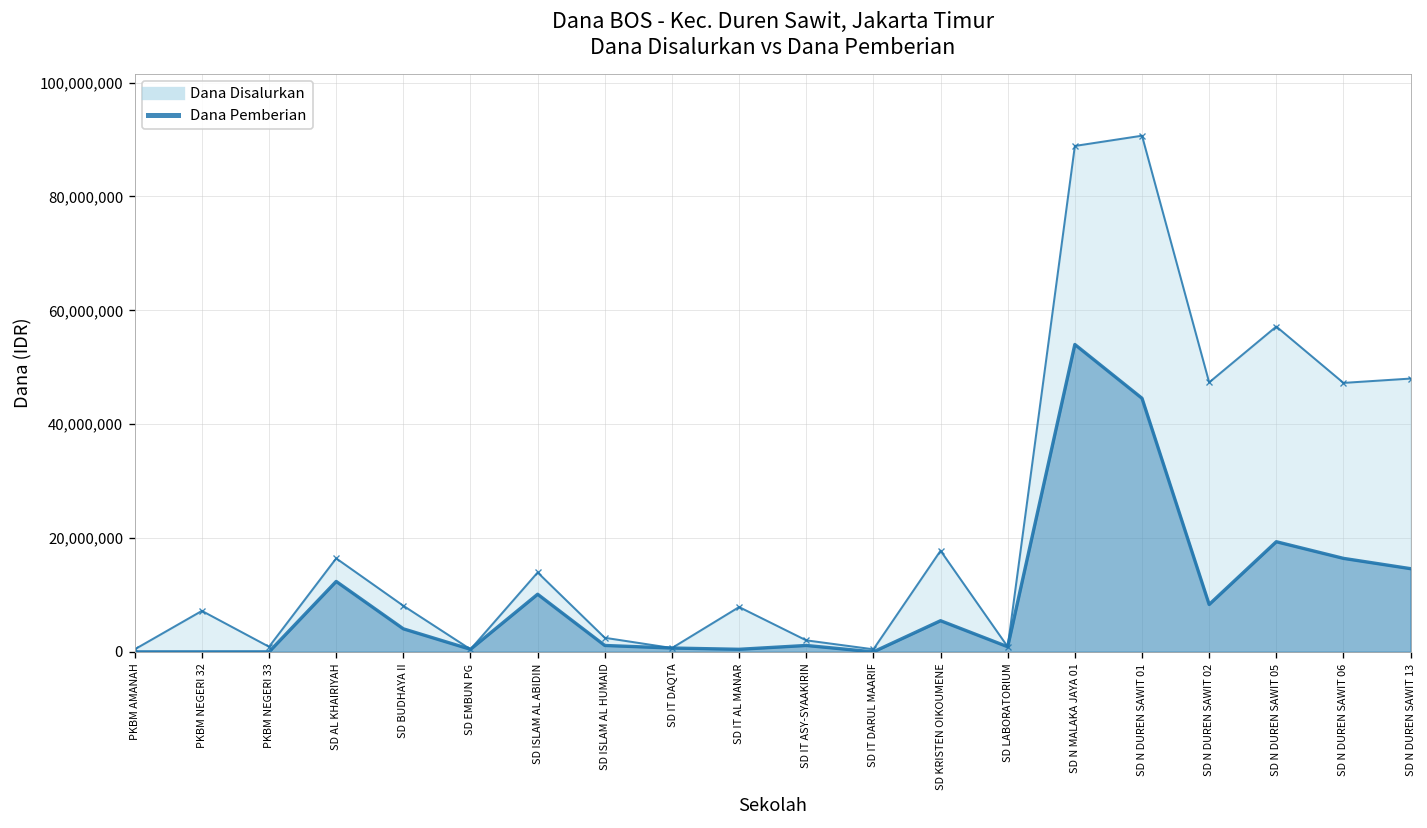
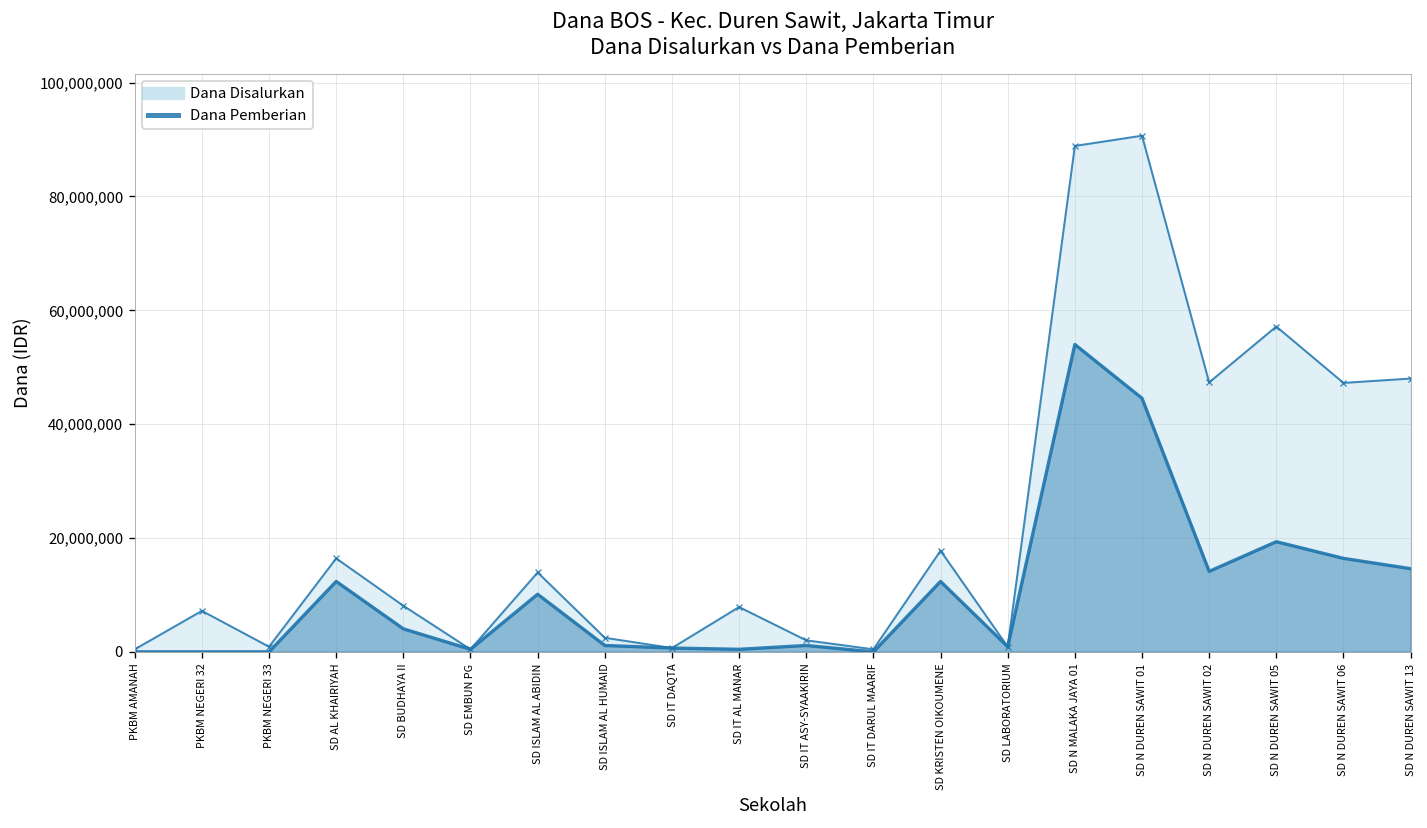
  {
    "Dana Disalurkan": {
      "PKBM NEGERI 32": "7,000,000",
      "PKBM NEGERI 33": "1,000,000",
      "SD AL KHAIRIYAH": "16,000,000",
      "SD BUDHAYA II": "8,000,000",
      "SD ISLAM AL ABIDIN": "14,000,000",
      "SD ISLAM AL HUMAID": "2,000,000",
      "SD IT AL MANAR": "8,000,000",
      "SD IT ASY-SYAAKIRIN": "2,000,000",
      "SD KRISTEN OIKOUMENE": "18,000,000",
      "SD N MALAKA JAYA 01": "89,000,000",
      "SD N DUREN SAWIT 01": "91,000,000",
      "SD N DUREN SAWIT 02": "47,000,000",
      "SD N DUREN SAWIT 05": "57,000,000",
      "SD N DUREN SAWIT 06": "47,000,000",
      "SD N DUREN SAWIT 13": "48,000,000"
    },
    "Dana Pemberian": {
      "PKBM NEGERI 32": "0",
      "PKBM NEGERI 33": "0",
      "SD AL KHAIRIYAH": "12,000,000",
      "SD BUDHAYA II": "4,000,000",
      "SD ISLAM AL ABIDIN": "10,000,000",
      "SD ISLAM AL HUMAID": "1,000,000",
      "SD IT AL MANAR": "0",
      "SD IT ASY-SYAAKIRIN": "1,000,000",
-     "SD KRISTEN OIKOUMENE": "5,000,000",
+     "SD KRISTEN OIKOUMENE": "12,000,000",
      "SD N MALAKA JAYA 01": "54,000,000",
      "SD N DUREN SAWIT 01": "45,000,000",
-     "SD N DUREN SAWIT 02": "8,000,000",
+     "SD N DUREN SAWIT 02": "14,000,000",
      "SD N DUREN SAWIT 05": "19,000,000",
      "SD N DUREN SAWIT 06": "16,000,000",
      "SD N DUREN SAWIT 13": "15,000,000"
    }
  }
